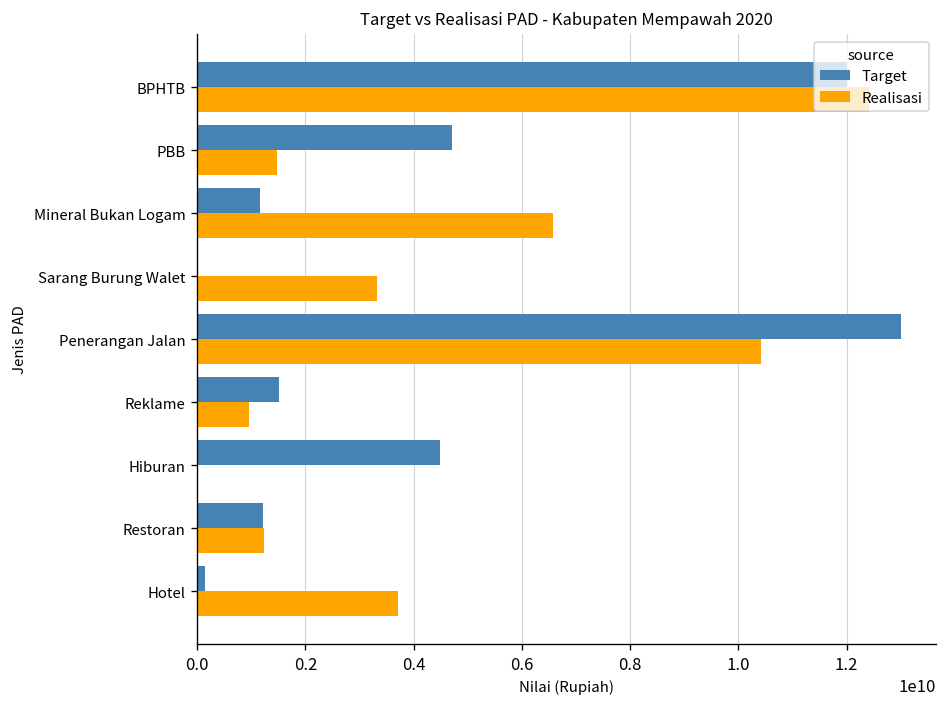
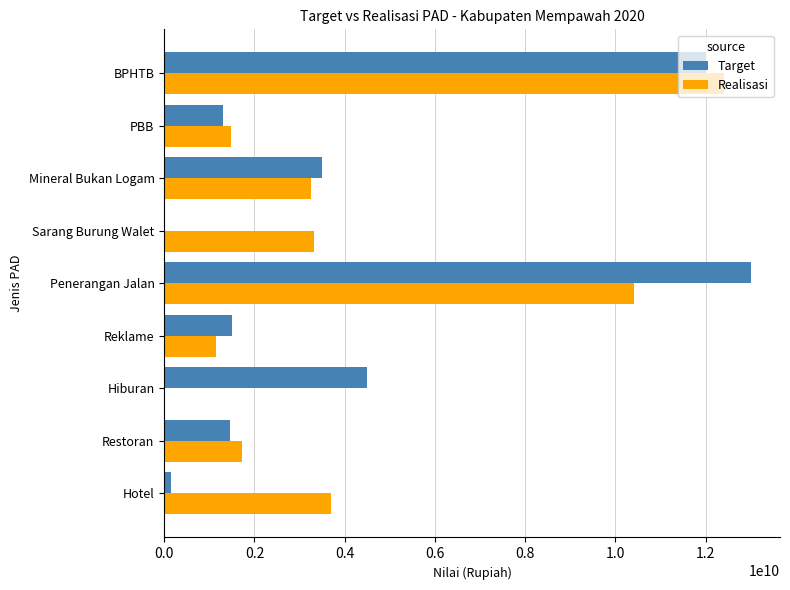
  {
    "Target": {
-     "PBB": 4700000000,
-     "Mineral Bukan Logam": 1200000000,
+     "PBB": 1300000000,
+     "Mineral Bukan Logam": 3500000000,
      "Penerangan Jalan": 13000000000,
      "Reklame": 1500000000,
      "Hiburan": 4500000000,
-     "Restoran": 1200000000,
+     "Restoran": 1500000000,
      "Hotel": 200000000
    },
    "Realisasi": {
      "PBB": 1500000000,
-     "Mineral Bukan Logam": 6600000000,
+     "Mineral Bukan Logam": 3300000000,
      "Sarang Burung Walet": 3300000000,
      "Penerangan Jalan": 10400000000,
-     "Reklame": 1000000000,
-     "Restoran": 1200000000,
+     "Reklame": 1200000000,
+     "Restoran": 1700000000,
      "Hotel": 3700000000
    }
  }
